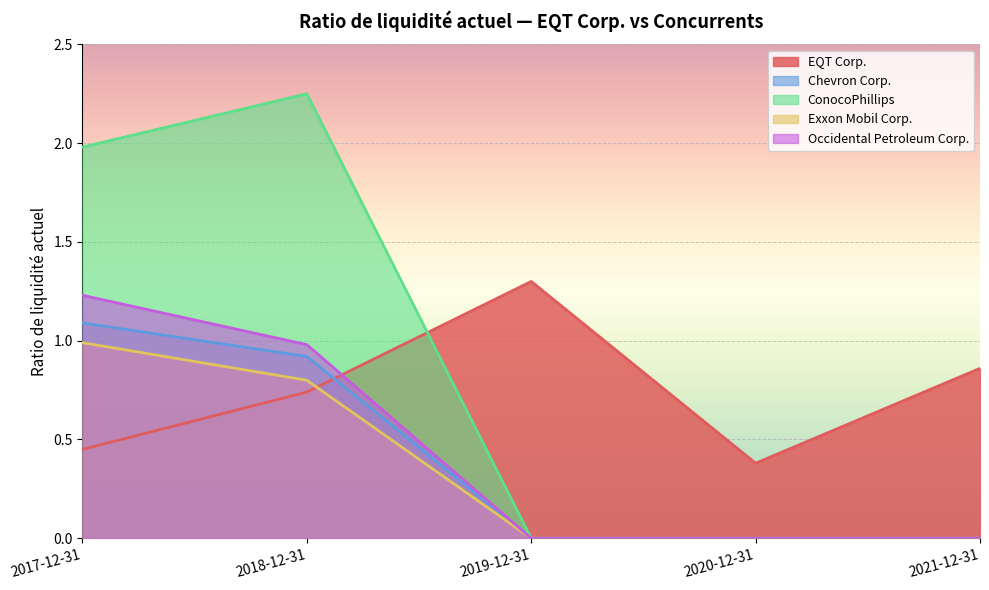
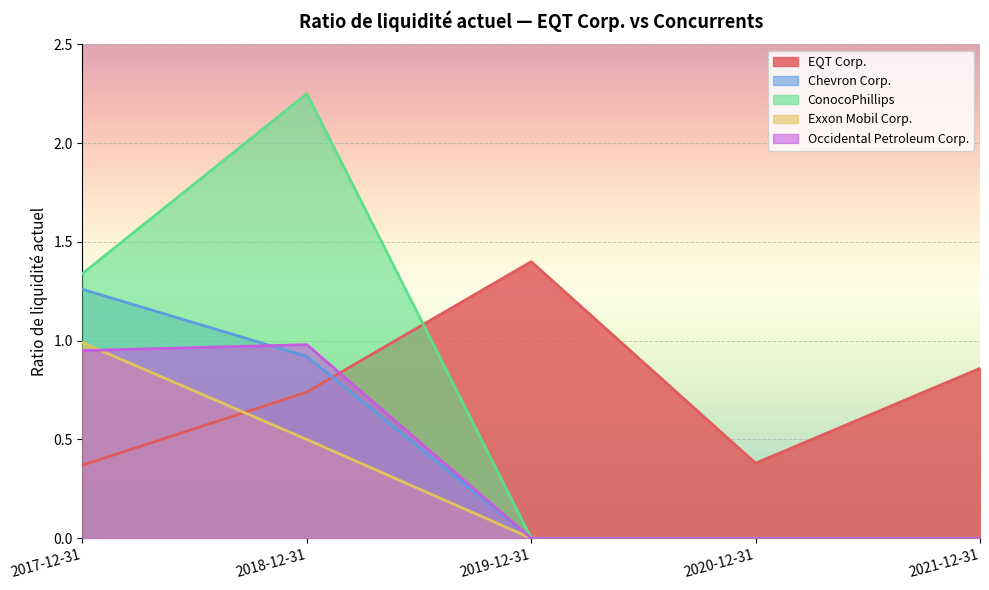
  {
    "EQT Corp.": {
-     "2017-12-31": 0.45,
+     "2017-12-31": 0.37,
      "2018-12-31": 0.74,
-     "2019-12-31": 1.3,
+     "2019-12-31": 1.4,
      "2020-12-31": 0.38,
      "2021-12-31": 0.86
    },
    "Chevron Corp.": {
-     "2017-12-31": 1.09,
+     "2017-12-31": 1.26,
      "2018-12-31": 0.92
    },
    "ConocoPhillips": {
-     "2017-12-31": 1.98,
+     "2017-12-31": 1.34,
      "2018-12-31": 2.25
    },
    "Exxon Mobil Corp.": {
      "2017-12-31": 1.0,
-     "2018-12-31": 0.8
+     "2018-12-31": 0.5
    },
    "Occidental Petroleum Corp.": {
-     "2017-12-31": 1.23,
+     "2017-12-31": 0.95,
      "2018-12-31": 0.98
    }
  }
